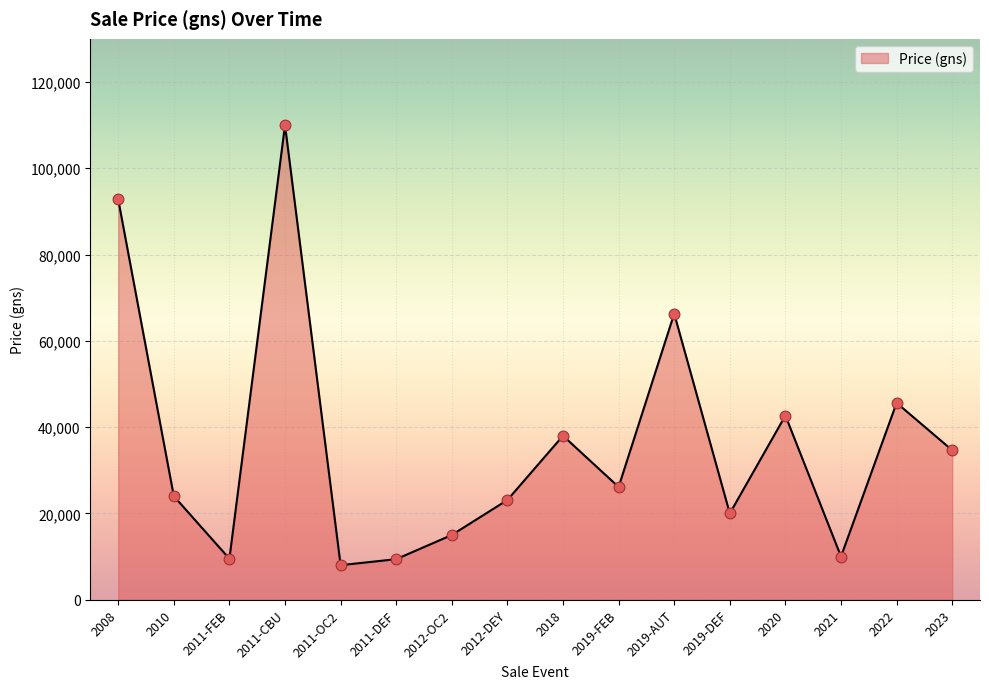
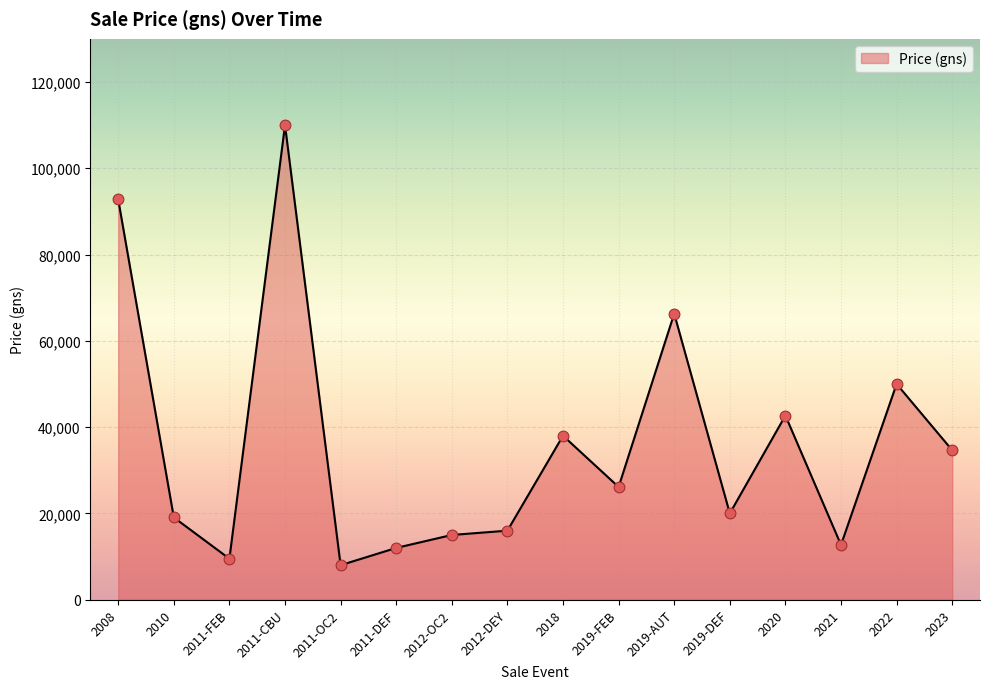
  {
    "2008": "93,000",
-   "2010": "24,000",
+   "2010": "19,000",
    "2011-FEB": "10,000",
    "2011-CBU": "110,000",
    "2011-OC2": "8,000",
-   "2011-DEF": "9,000",
+   "2011-DEF": "12,000",
    "2012-OC2": "15,000",
-   "2012-DEY": "23,000",
+   "2012-DEY": "16,000",
    "2018": "38,000",
    "2019-FEB": "26,000",
    "2019-AUT": "66,000",
    "2019-DEF": "20,000",
    "2020": "43,000",
-   "2021": "10,000",
-   "2022": "46,000",
+   "2021": "13,000",
+   "2022": "50,000",
    "2023": "35,000"
  }
